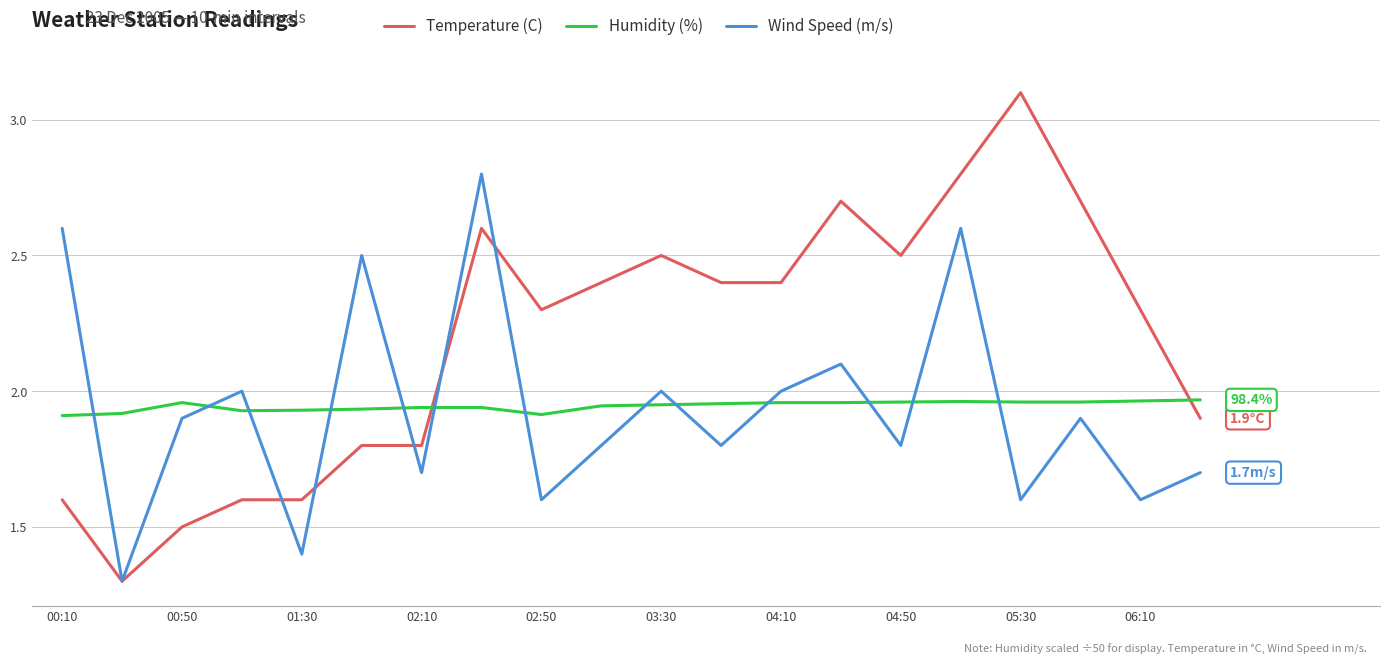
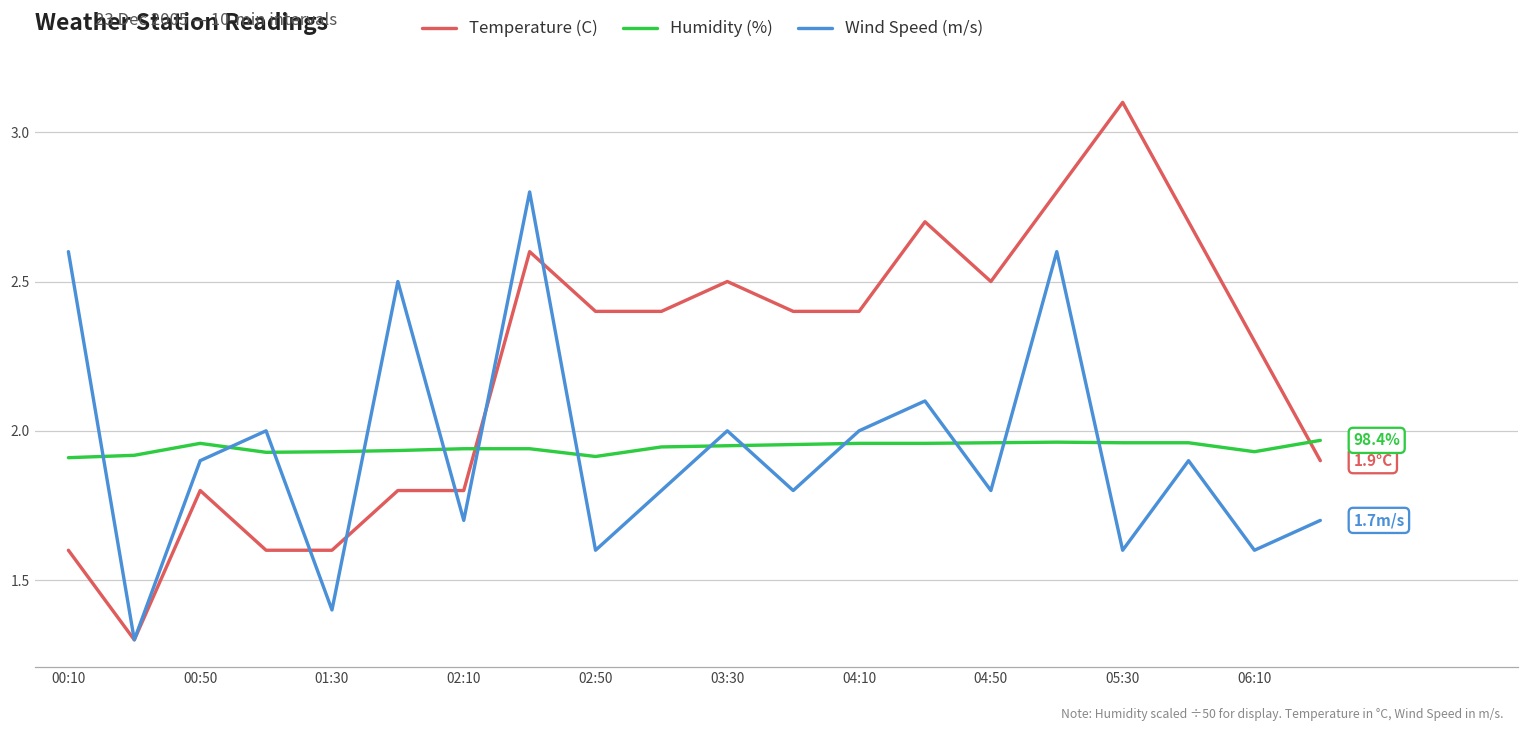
  {
    "Temperature (C)": {
      "00:10": 1.6,
-     "00:50": 1.5,
+     "00:50": 1.8,
      "01:30": 1.6,
      "02:10": 1.8,
-     "02:50": 2.3,
+     "02:50": 2.4,
      "03:30": 2.5,
      "04:10": 2.4,
      "04:50": 2.5,
      "05:30": 3.1,
      "06:10": 2.3
    },
    "Humidity (%)": {
      "00:10": 1.91,
      "00:50": 1.96,
      "01:30": 1.93,
      "02:10": 1.94,
      "02:50": 1.91,
      "03:30": 1.95,
      "04:10": 1.96,
      "04:50": 1.96,
      "05:30": 1.96,
-     "06:10": 1.96
+     "06:10": 1.93
    },
    "Wind Speed (m/s)": {
      "00:10": 2.60,
      "00:50": 1.90,
      "01:30": 1.40,
      "02:10": 1.70,
      "02:50": 1.60,
      "03:30": 2.00,
      "04:10": 2.00,
      "04:50": 1.80,
      "05:30": 1.60,
      "06:10": 1.60
    }
  }
